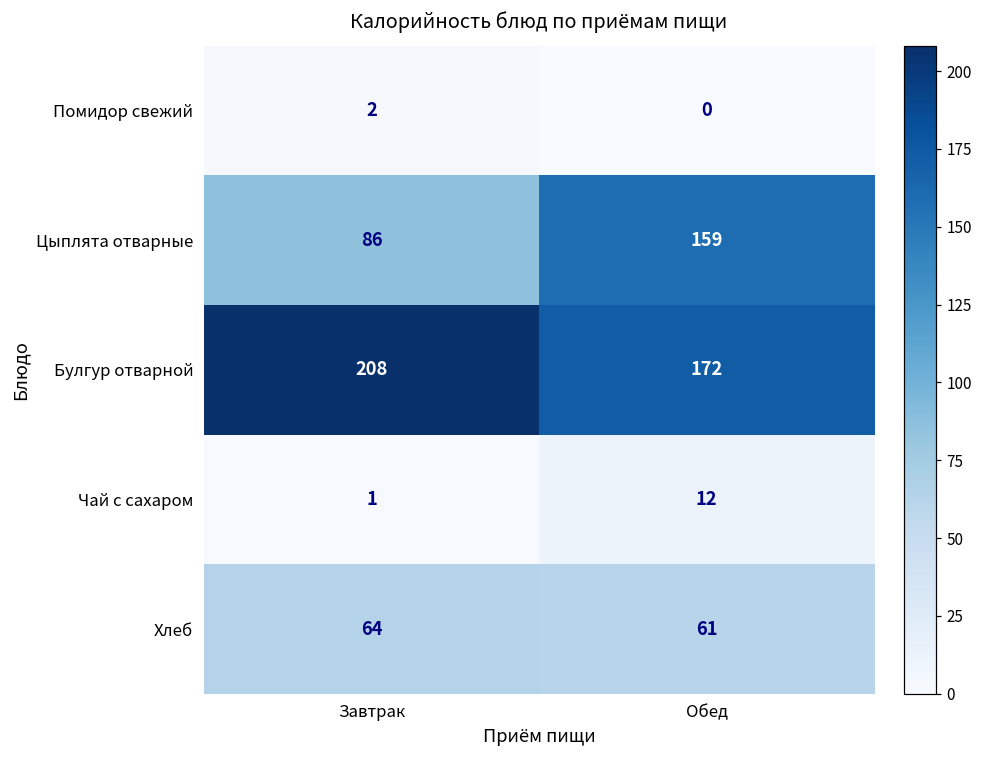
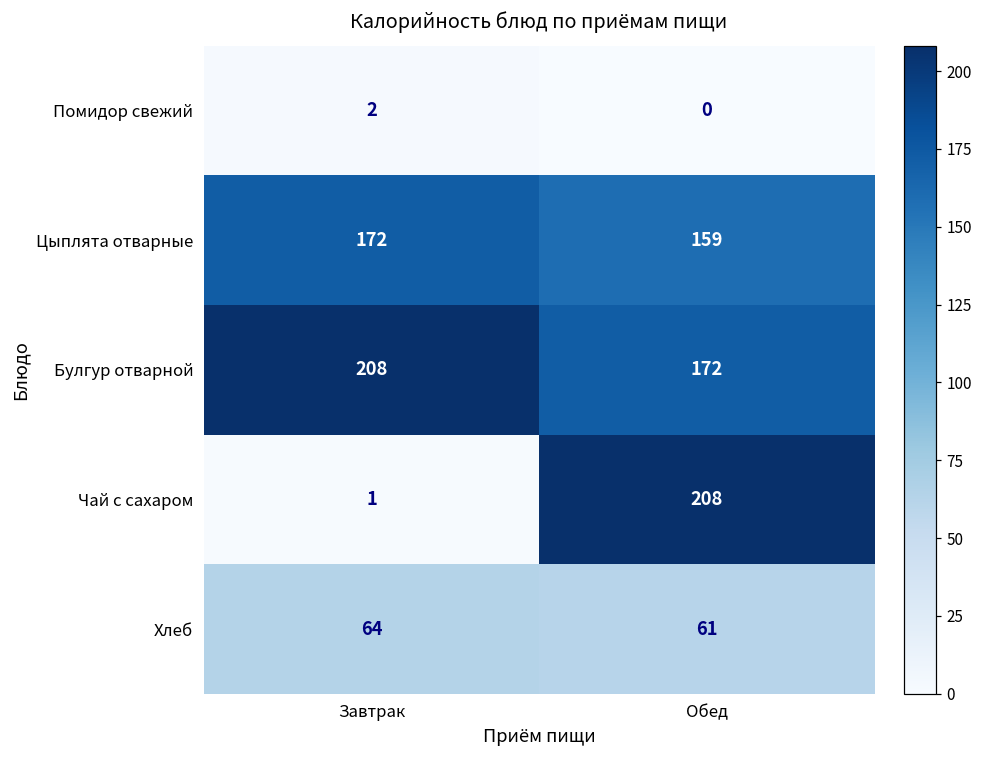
  {
    "Помидор свежий": {
      "Завтрак": 2,
      "Обед": 0
    },
    "Цыплята отварные": {
-     "Завтрак": 86,
+     "Завтрак": 172,
      "Обед": 159
    },
    "Булгур отварной": {
      "Завтрак": 208,
      "Обед": 172
    },
    "Чай с сахаром": {
      "Завтрак": 1,
-     "Обед": 12
+     "Обед": 208
    },
    "Хлеб": {
      "Завтрак": 64,
      "Обед": 61
    }
  }
